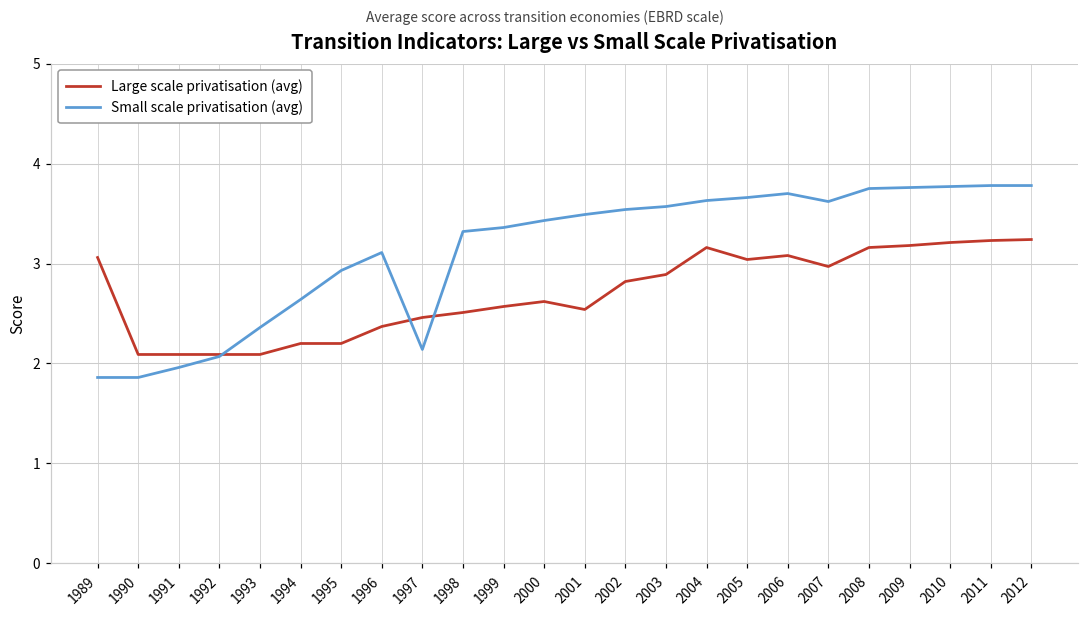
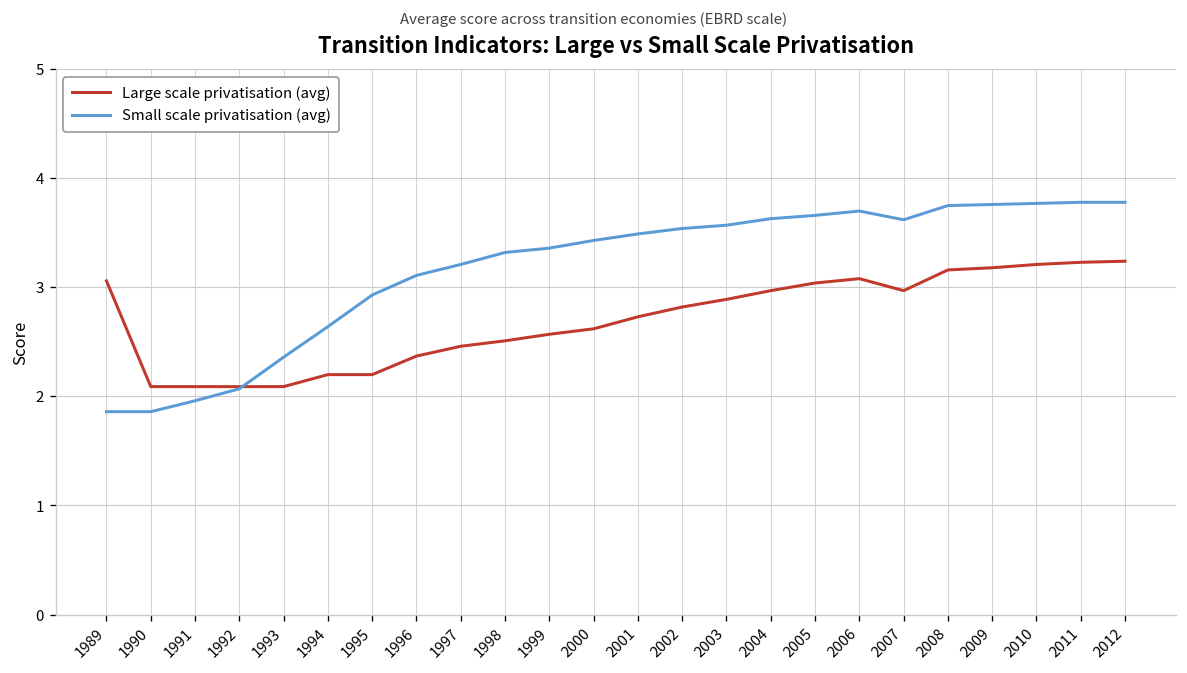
  {
    "Large scale privatisation (avg)": {
      "1989": 3.1,
      "1990": 2.1,
      "1991": 2.1,
      "1993": 2.1,
      "1994": 2.2,
      "1995": 2.2,
      "1996": 2.4,
      "1997": 2.5,
      "1998": 2.5,
      "1999": 2.6,
      "2000": 2.6,
-     "2001": 2.5,
+     "2001": 2.7,
      "2002": 2.8,
      "2003": 2.9,
-     "2004": 3.2,
+     "2004": 3.0,
      "2005": 3.0,
      "2006": 3.1,
      "2007": 3.0,
      "2008": 3.2,
      "2009": 3.2,
      "2010": 3.2,
      "2011": 3.2,
      "2012": 3.2
    },
    "Small scale privatisation (avg)": {
      "1989": 1.9,
      "1990": 1.9,
      "1991": 2.0,
      "1993": 2.4,
      "1994": 2.6,
      "1995": 2.9,
      "1996": 3.1,
-     "1997": 2.1,
+     "1997": 3.2,
      "1998": 3.3,
      "1999": 3.4,
      "2000": 3.4,
      "2001": 3.5,
      "2002": 3.5,
      "2003": 3.6,
      "2004": 3.6,
      "2005": 3.7,
      "2006": 3.7,
      "2007": 3.6,
      "2008": 3.8,
      "2009": 3.8,
      "2010": 3.8,
      "2011": 3.8,
      "2012": 3.8
    }
  }
